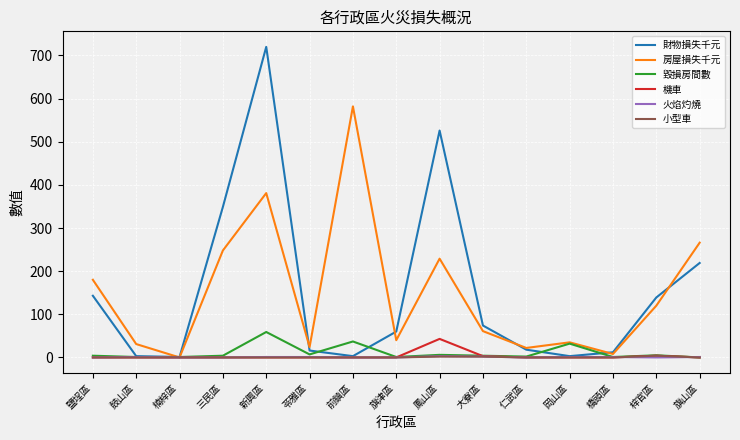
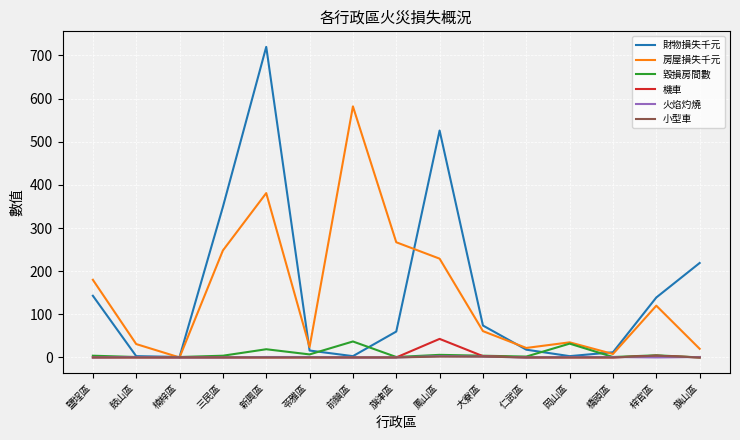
  {
    "財物損失千元": {
      "鹽埕區": 140,
      "三民區": 350,
      "新興區": 720,
      "苓雅區": 20,
      "旗津區": 60,
      "鳳山區": 530,
      "大寮區": 70,
      "梓官區": 140,
      "旗山區": 220
    },
    "房屋損失千元": {
      "鹽埕區": 180,
      "鼓山區": 30,
      "三民區": 250,
      "新興區": 380,
      "苓雅區": 20,
      "前鎮區": 580,
-     "旗津區": 40,
+     "旗津區": 270,
      "鳳山區": 230,
      "大寮區": 60,
      "梓官區": 120,
-     "旗山區": 270
+     "旗山區": 20
    },
    "毀損房間數": {
-     "新興區": 60,
+     "新興區": 20,
      "苓雅區": 10,
      "前鎮區": 40
    },
    "機車": {
      "鳳山區": 40
    }
  }
